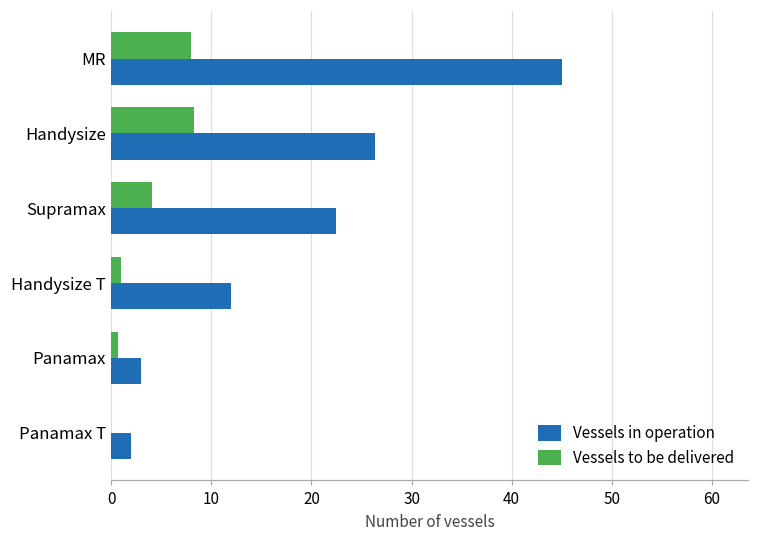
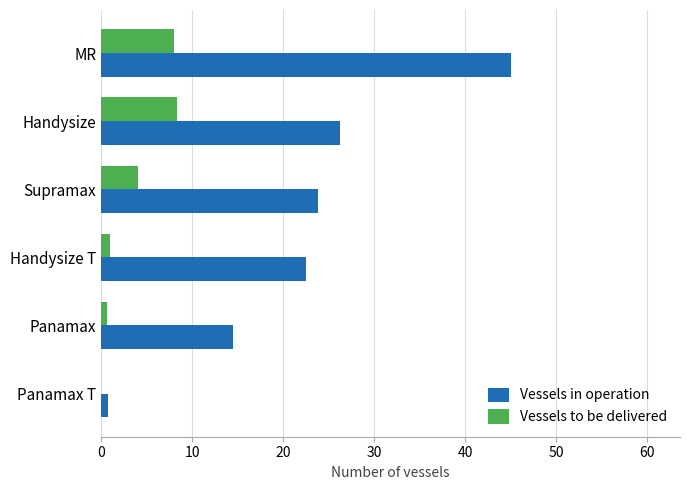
  {
    "Vessels in operation": {
      "MR": 45,
      "Handysize": 26,
-     "Supramax": 23,
-     "Handysize T": 12,
-     "Panamax": 3,
-     "Panamax T": 2
+     "Supramax": 24,
+     "Handysize T": 23,
+     "Panamax": 15,
+     "Panamax T": 1
    },
    "Vessels to be delivered": {
      "MR": 8,
      "Handysize": 8,
      "Supramax": 4,
      "Handysize T": 1,
      "Panamax": 1,
      "Panamax T": 0
    }
  }
